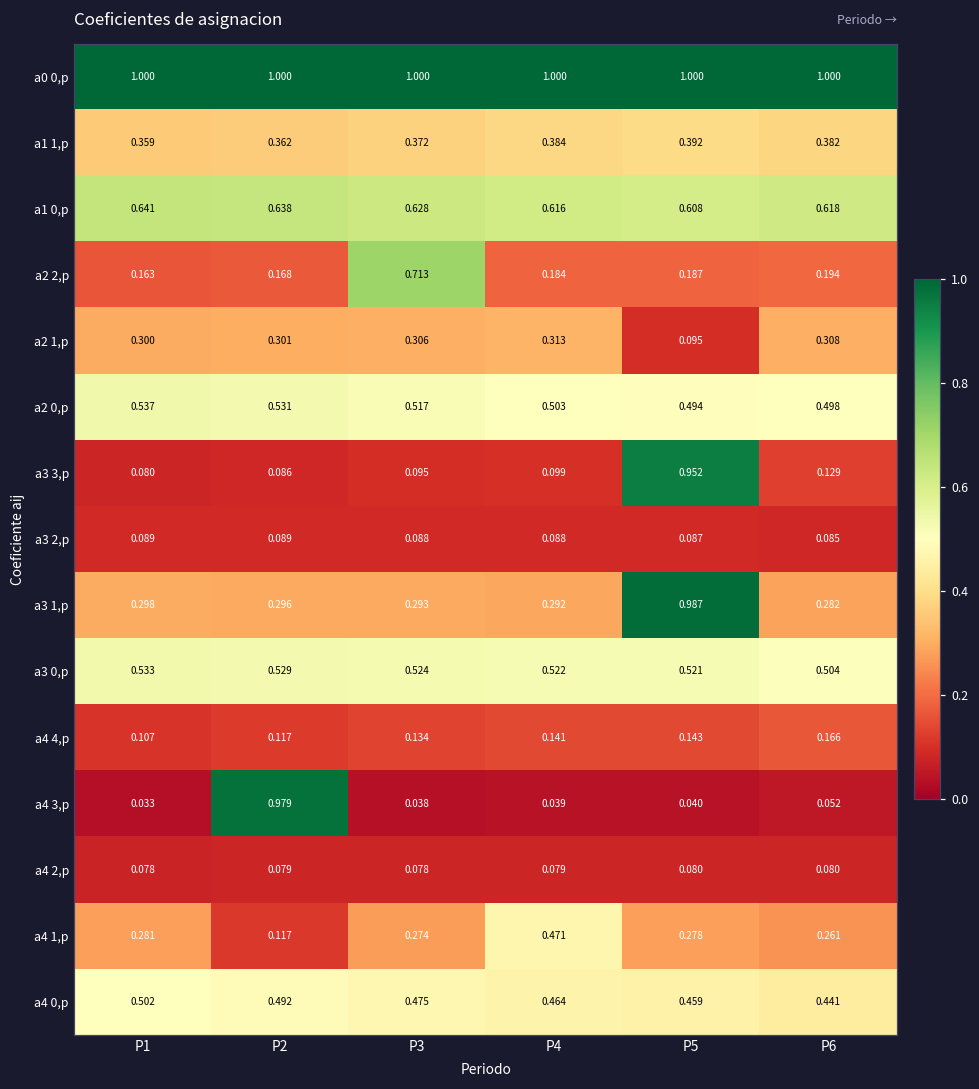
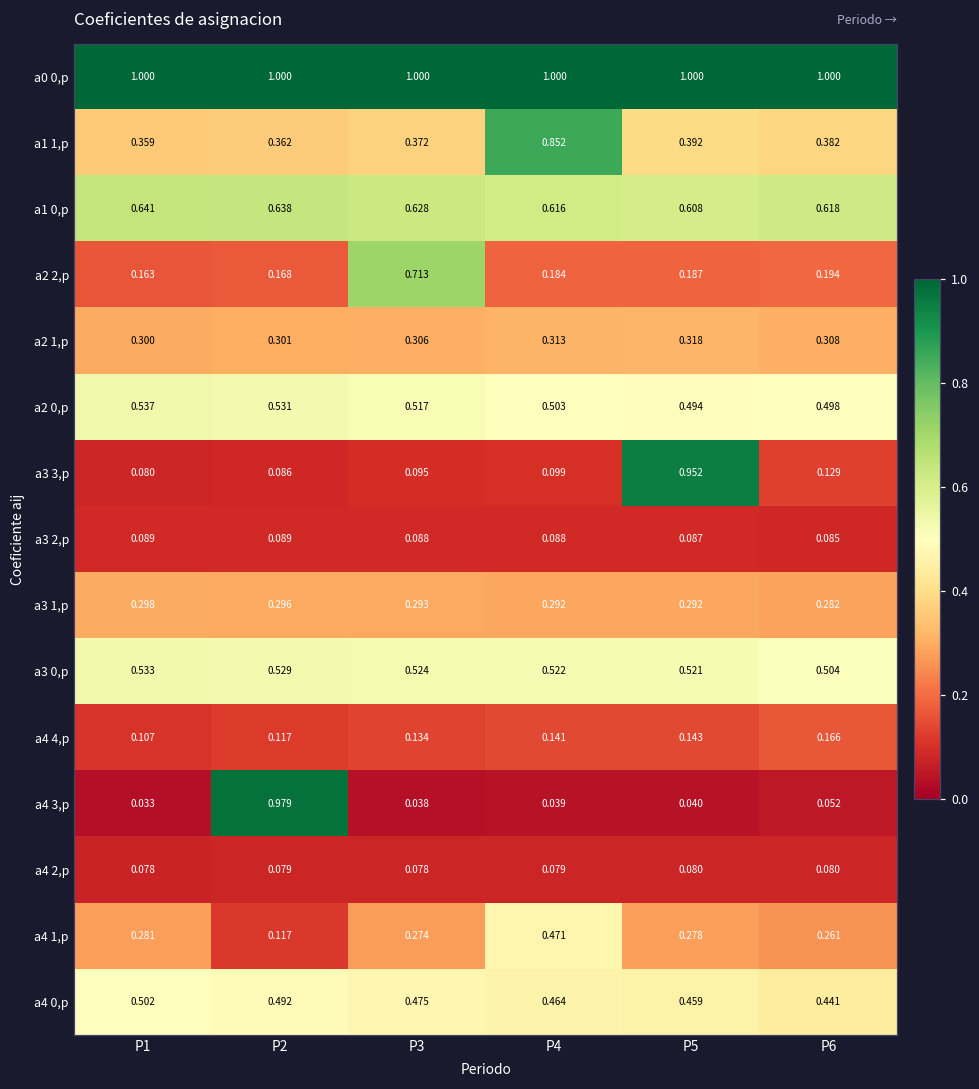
  {
    "a0 0,p": {
      "P1": 1.000,
      "P2": 1.000,
      "P3": 1.000,
      "P4": 1.000,
      "P5": 1.000,
      "P6": 1.000
    },
    "a1 1,p": {
      "P1": 0.359,
      "P2": 0.362,
      "P3": 0.372,
-     "P4": 0.384,
+     "P4": 0.852,
      "P5": 0.392,
      "P6": 0.382
    },
    "a1 0,p": {
      "P1": 0.641,
      "P2": 0.638,
      "P3": 0.628,
      "P4": 0.616,
      "P5": 0.608,
      "P6": 0.618
    },
    "a2 2,p": {
      "P1": 0.163,
      "P2": 0.168,
      "P3": 0.713,
      "P4": 0.184,
      "P5": 0.187,
      "P6": 0.194
    },
    "a2 1,p": {
      "P1": 0.300,
      "P2": 0.301,
      "P3": 0.306,
      "P4": 0.313,
-     "P5": 0.095,
+     "P5": 0.318,
      "P6": 0.308
    },
    "a2 0,p": {
      "P1": 0.537,
      "P2": 0.531,
      "P3": 0.517,
      "P4": 0.503,
      "P5": 0.494,
      "P6": 0.498
    },
    "a3 3,p": {
      "P1": 0.080,
      "P2": 0.086,
      "P3": 0.095,
      "P4": 0.099,
      "P5": 0.952,
      "P6": 0.129
    },
    "a3 2,p": {
      "P1": 0.089,
      "P2": 0.089,
      "P3": 0.088,
      "P4": 0.088,
      "P5": 0.087,
      "P6": 0.085
    },
    "a3 1,p": {
      "P1": 0.298,
      "P2": 0.296,
      "P3": 0.293,
      "P4": 0.292,
-     "P5": 0.987,
+     "P5": 0.292,
      "P6": 0.282
    },
    "a3 0,p": {
      "P1": 0.533,
      "P2": 0.529,
      "P3": 0.524,
      "P4": 0.522,
      "P5": 0.521,
      "P6": 0.504
    },
    "a4 4,p": {
      "P1": 0.107,
      "P2": 0.117,
      "P3": 0.134,
      "P4": 0.141,
      "P5": 0.143,
      "P6": 0.166
    },
    "a4 3,p": {
      "P1": 0.033,
      "P2": 0.979,
      "P3": 0.038,
      "P4": 0.039,
      "P5": 0.040,
      "P6": 0.052
    },
    "a4 2,p": {
      "P1": 0.078,
      "P2": 0.079,
      "P3": 0.078,
      "P4": 0.079,
      "P5": 0.080,
      "P6": 0.080
    },
    "a4 1,p": {
      "P1": 0.281,
      "P2": 0.117,
      "P3": 0.274,
      "P4": 0.471,
      "P5": 0.278,
      "P6": 0.261
    },
    "a4 0,p": {
      "P1": 0.502,
      "P2": 0.492,
      "P3": 0.475,
      "P4": 0.464,
      "P5": 0.459,
      "P6": 0.441
    }
  }
